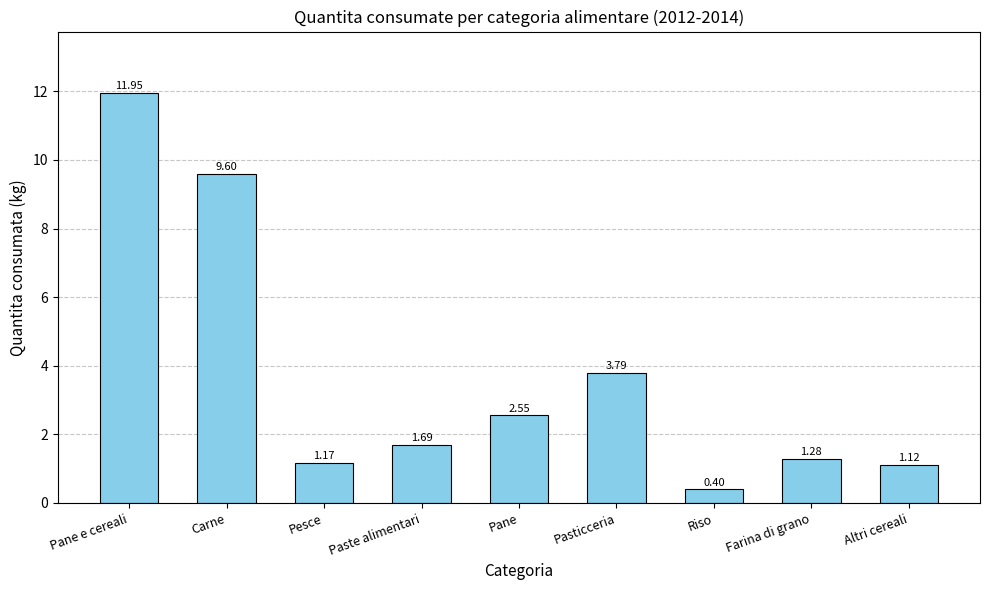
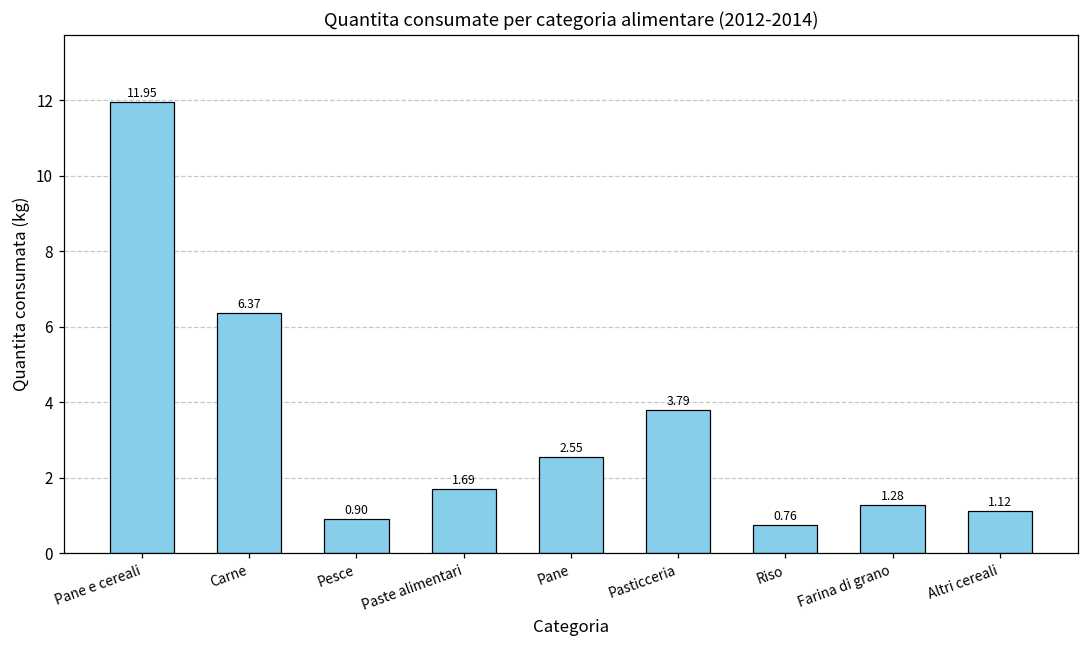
  {
    "Pane e cereali": 11.95,
-   "Carne": 9.60,
-   "Pesce": 1.17,
+   "Carne": 6.37,
+   "Pesce": 0.90,
    "Paste alimentari": 1.69,
    "Pane": 2.55,
    "Pasticceria": 3.79,
-   "Riso": 0.40,
+   "Riso": 0.76,
    "Farina di grano": 1.28,
    "Altri cereali": 1.12
  }
